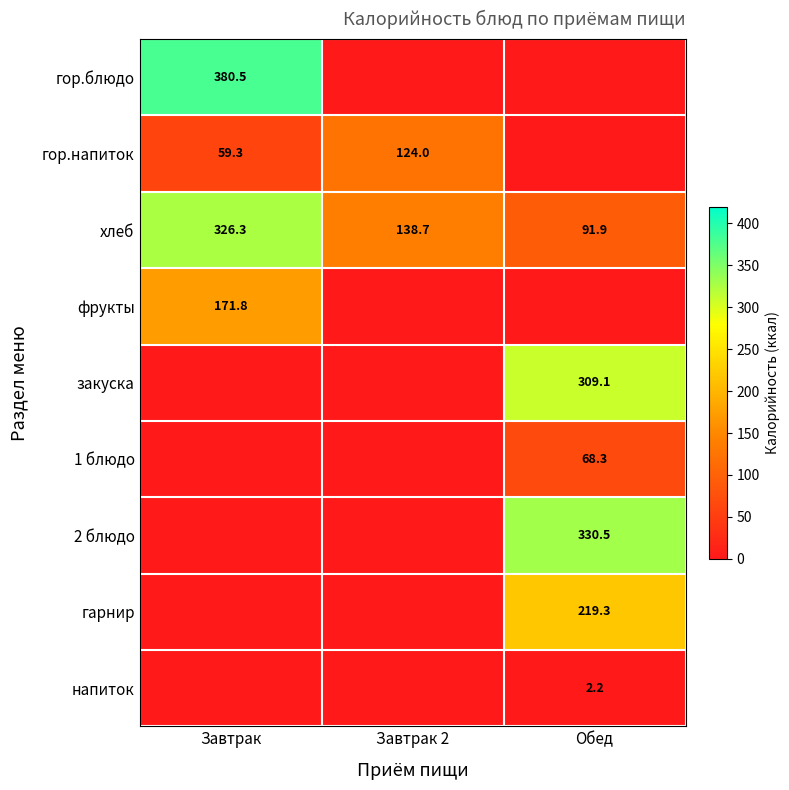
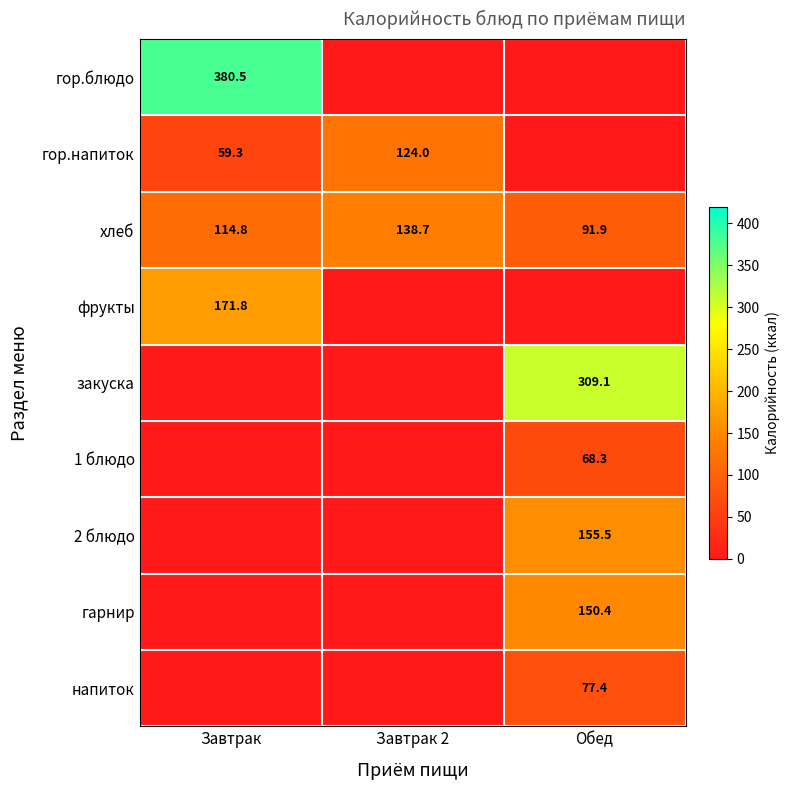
  {
    "гор.блюдо": {
      "Завтрак": 380.5
    },
    "гор.напиток": {
      "Завтрак": 59.3,
      "Завтрак 2": 124.0
    },
    "хлеб": {
-     "Завтрак": 326.3,
+     "Завтрак": 114.8,
      "Завтрак 2": 138.7,
      "Обед": 91.9
    },
    "фрукты": {
      "Завтрак": 171.8
    },
    "закуска": {
      "Обед": 309.1
    },
    "1 блюдо": {
      "Обед": 68.3
    },
    "2 блюдо": {
-     "Обед": 330.5
+     "Обед": 155.5
    },
    "гарнир": {
-     "Обед": 219.3
+     "Обед": 150.4
    },
    "напиток": {
-     "Обед": 2.2
+     "Обед": 77.4
    }
  }
